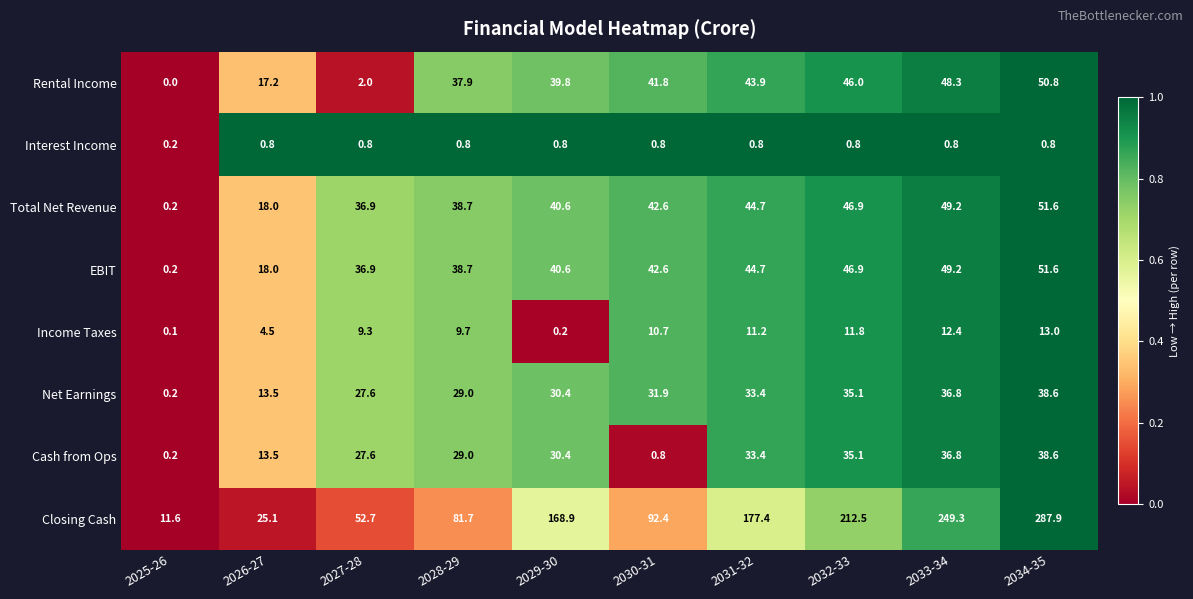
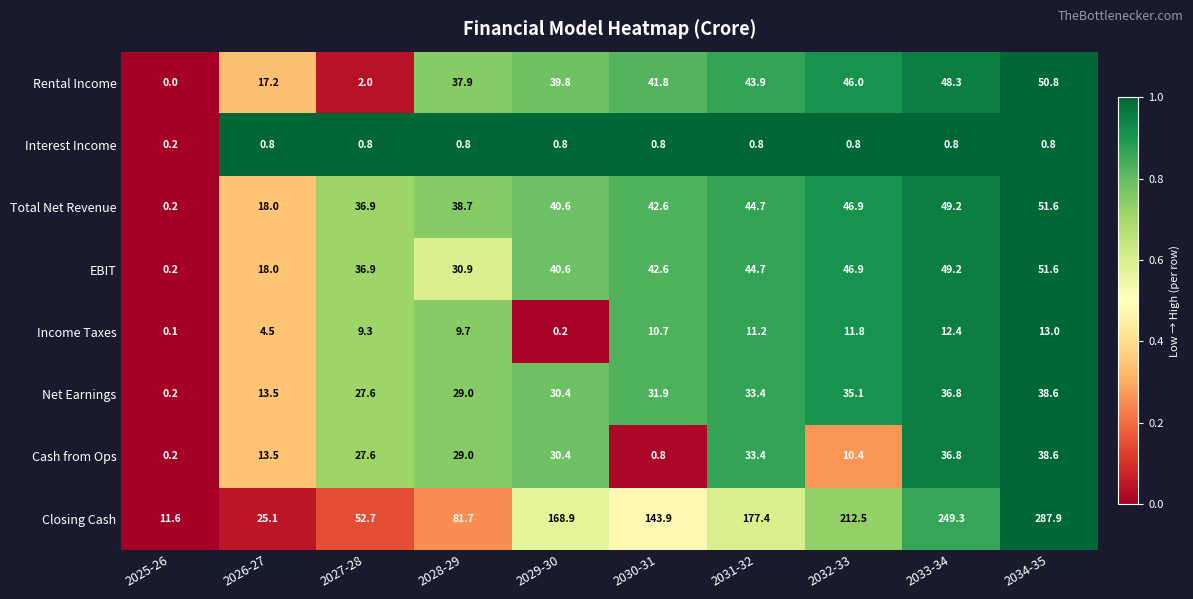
  {
    "Rental Income": {
      "2025-26": 0.0,
      "2026-27": 17.2,
      "2027-28": 2.0,
      "2028-29": 37.9,
      "2029-30": 39.8,
      "2030-31": 41.8,
      "2031-32": 43.9,
      "2032-33": 46.0,
      "2033-34": 48.3,
      "2034-35": 50.8
    },
    "Interest Income": {
      "2025-26": 0.2,
      "2026-27": 0.8,
      "2027-28": 0.8,
      "2028-29": 0.8,
      "2029-30": 0.8,
      "2030-31": 0.8,
      "2031-32": 0.8,
      "2032-33": 0.8,
      "2033-34": 0.8,
      "2034-35": 0.8
    },
    "Total Net Revenue": {
      "2025-26": 0.2,
      "2026-27": 18.0,
      "2027-28": 36.9,
      "2028-29": 38.7,
      "2029-30": 40.6,
      "2030-31": 42.6,
      "2031-32": 44.7,
      "2032-33": 46.9,
      "2033-34": 49.2,
      "2034-35": 51.6
    },
    "EBIT": {
      "2025-26": 0.2,
      "2026-27": 18.0,
      "2027-28": 36.9,
-     "2028-29": 38.7,
+     "2028-29": 30.9,
      "2029-30": 40.6,
      "2030-31": 42.6,
      "2031-32": 44.7,
      "2032-33": 46.9,
      "2033-34": 49.2,
      "2034-35": 51.6
    },
    "Income Taxes": {
      "2025-26": 0.1,
      "2026-27": 4.5,
      "2027-28": 9.3,
      "2028-29": 9.7,
      "2029-30": 0.2,
      "2030-31": 10.7,
      "2031-32": 11.2,
      "2032-33": 11.8,
      "2033-34": 12.4,
      "2034-35": 13.0
    },
    "Net Earnings": {
      "2025-26": 0.2,
      "2026-27": 13.5,
      "2027-28": 27.6,
      "2028-29": 29.0,
      "2029-30": 30.4,
      "2030-31": 31.9,
      "2031-32": 33.4,
      "2032-33": 35.1,
      "2033-34": 36.8,
      "2034-35": 38.6
    },
    "Cash from Ops": {
      "2025-26": 0.2,
      "2026-27": 13.5,
      "2027-28": 27.6,
      "2028-29": 29.0,
      "2029-30": 30.4,
      "2030-31": 0.8,
      "2031-32": 33.4,
-     "2032-33": 35.1,
+     "2032-33": 10.4,
      "2033-34": 36.8,
      "2034-35": 38.6
    },
    "Closing Cash": {
      "2025-26": 11.6,
      "2026-27": 25.1,
      "2027-28": 52.7,
      "2028-29": 81.7,
      "2029-30": 168.9,
-     "2030-31": 92.4,
+     "2030-31": 143.9,
      "2031-32": 177.4,
      "2032-33": 212.5,
      "2033-34": 249.3,
      "2034-35": 287.9
    }
  }
